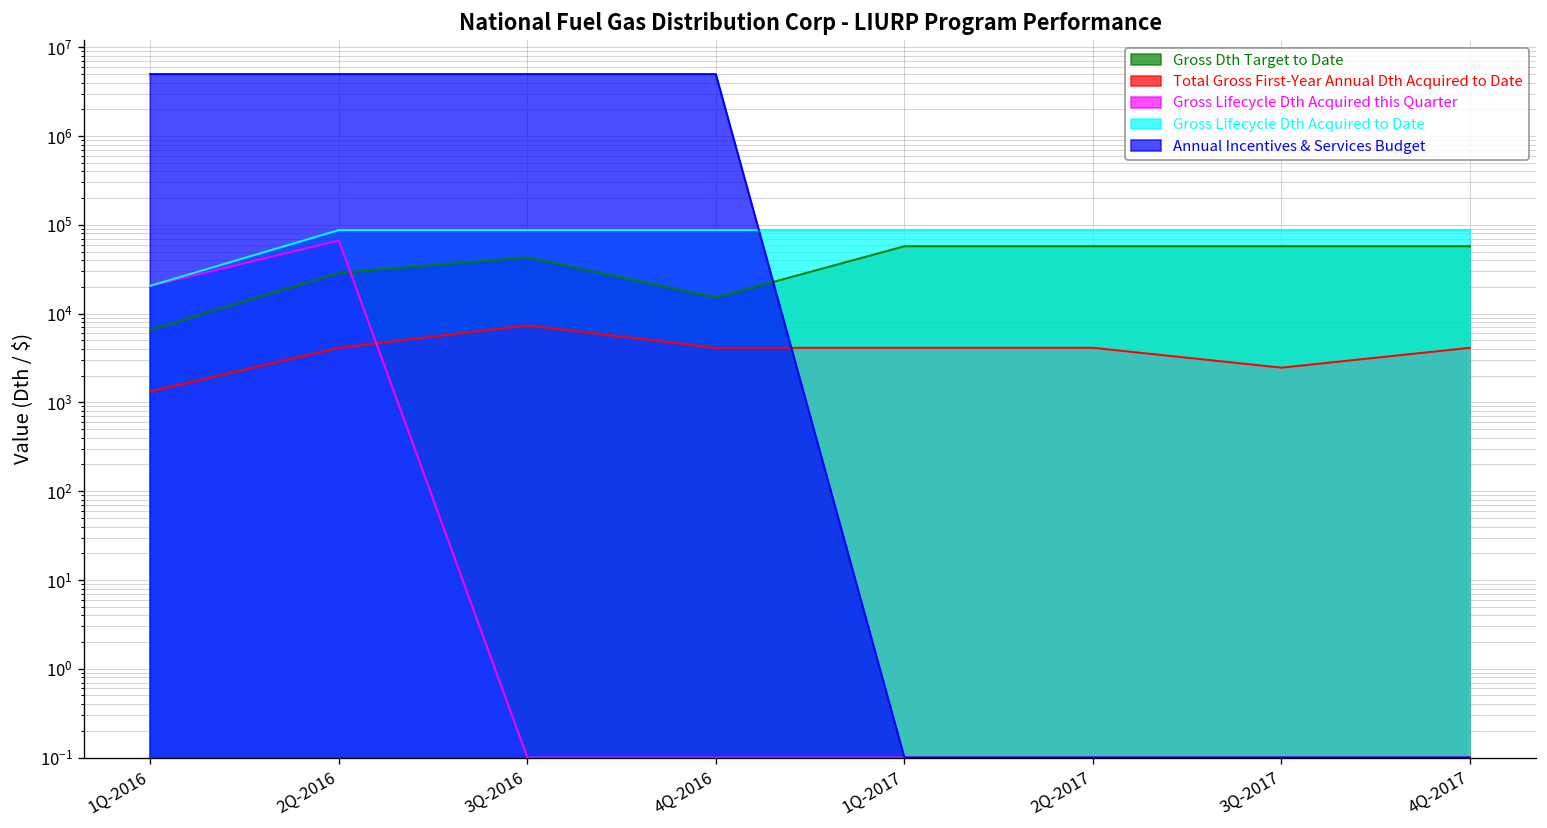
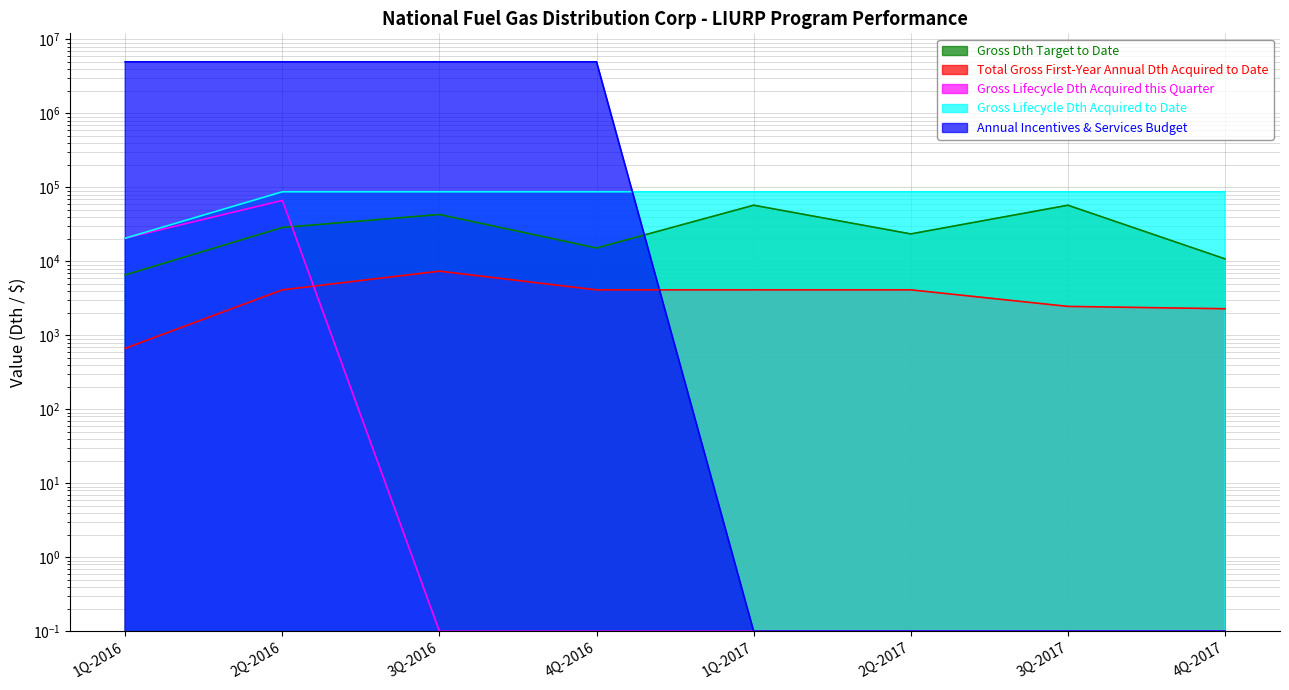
  {
    "Gross Dth Target to Date": {
      "1Q-2016": 7000,
      "2Q-2016": 29000,
      "3Q-2016": 40000,
      "4Q-2016": 15000,
      "1Q-2017": 60000,
-     "2Q-2017": 60000,
+     "2Q-2017": 23000,
      "3Q-2017": 60000,
-     "4Q-2017": 60000
+     "4Q-2017": 11000
    },
    "Total Gross First-Year Annual Dth Acquired to Date": {
-     "1Q-2016": 1300,
+     "1Q-2016": 700,
      "2Q-2016": 4000,
      "3Q-2016": 7000,
      "4Q-2016": 4000,
      "1Q-2017": 4000,
      "2Q-2017": 4000,
      "3Q-2017": 2500,
-     "4Q-2017": 4000
+     "4Q-2017": 2300
    },
    "Gross Lifecycle Dth Acquired this Quarter": {
      "2Q-2016": 70000,
      "3Q-2016": 0.10,
      "4Q-2016": 0.10
    },
    "Gross Lifecycle Dth Acquired to Date": {
      "2Q-2016": 90000,
      "3Q-2016": 90000,
      "4Q-2016": 90000,
      "1Q-2017": 90000,
      "2Q-2017": 90000,
      "3Q-2017": 90000,
      "4Q-2017": 90000
    },
    "Annual Incentives & Services Budget": {
      "1Q-2016": 5000000,
      "2Q-2016": 5000000,
      "3Q-2016": 5000000,
      "4Q-2016": 5000000
    }
  }
